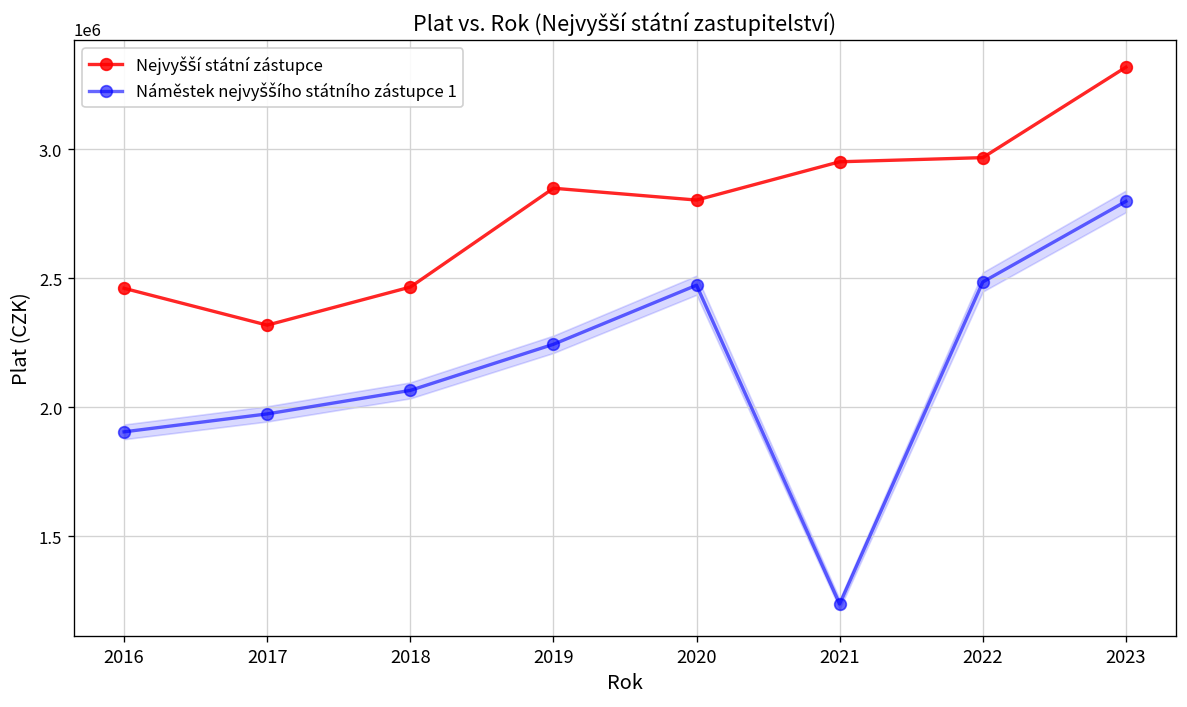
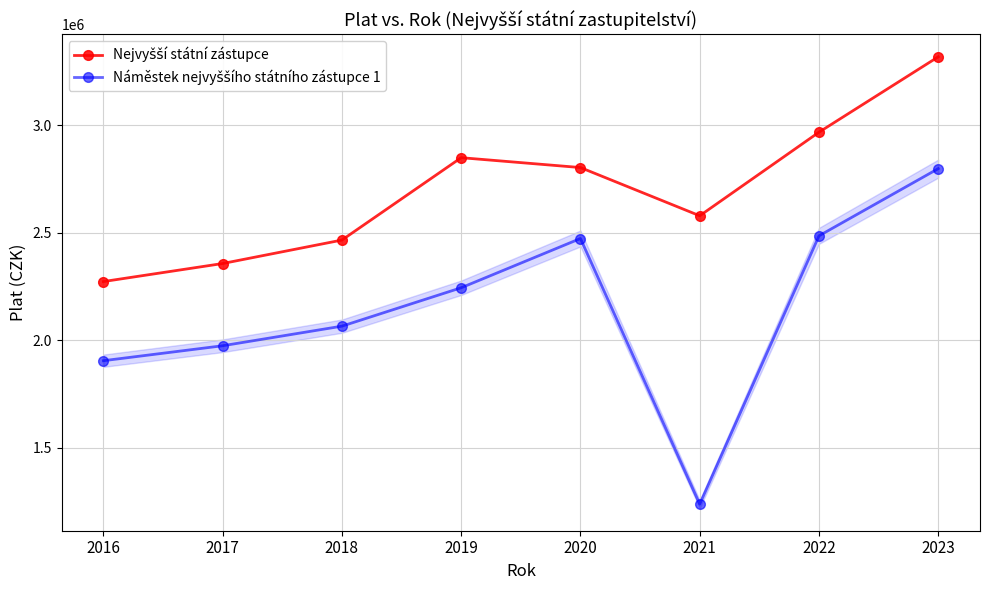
  {
    "Nejvyšší státní zástupce": {
-     "2016": 2460000,
-     "2017": 2320000,
+     "2016": 2270000,
+     "2017": 2360000,
      "2018": 2470000,
      "2019": 2850000,
      "2020": 2800000,
-     "2021": 2950000,
+     "2021": 2580000,
      "2022": 2970000,
      "2023": 3320000
    }
  }
